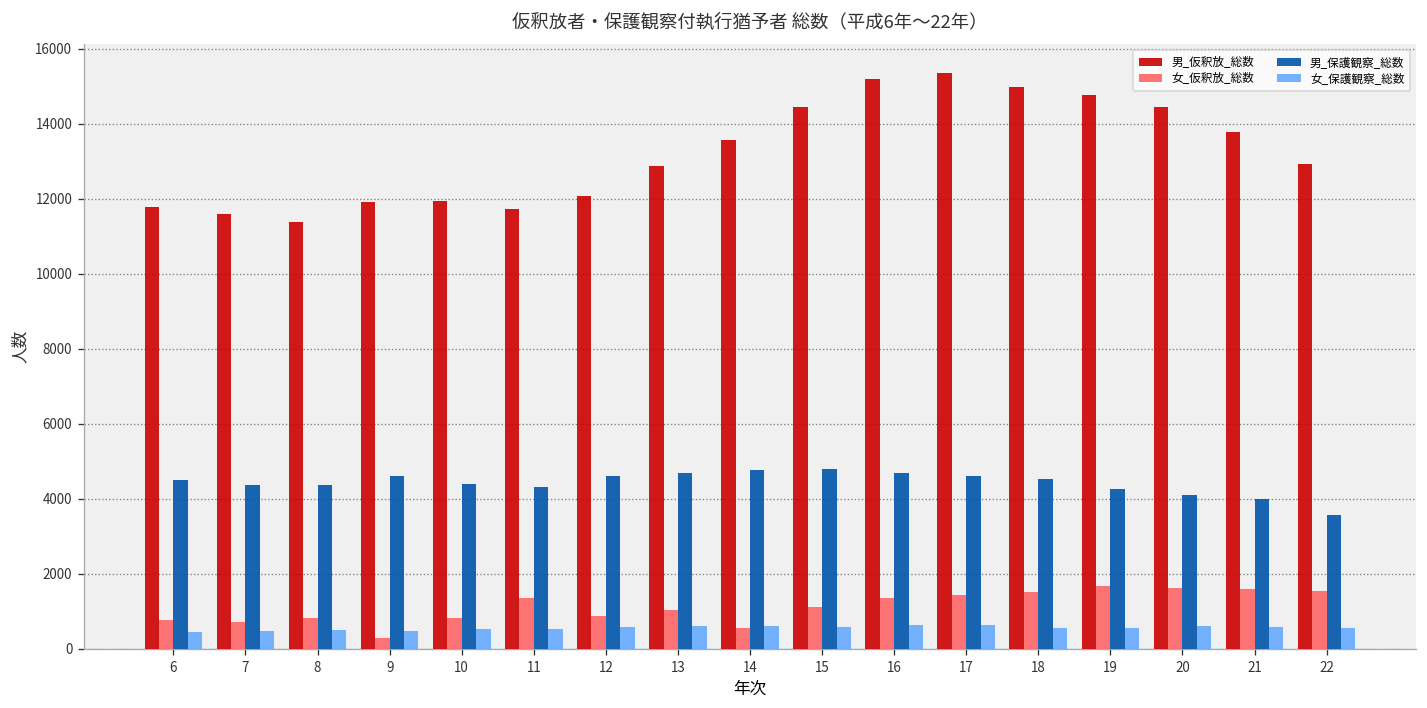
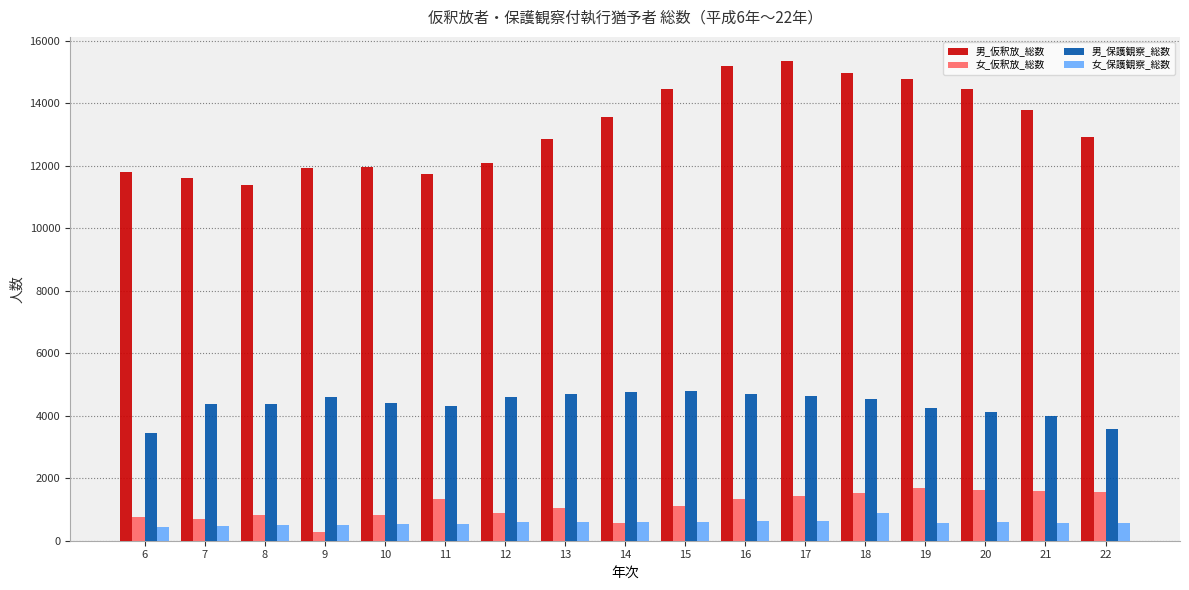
  {
    "男_仮釈放_総数": {
      "6": 11800,
      "7": 11600,
      "8": 11400,
      "9": 11900,
      "10": 11900,
      "11": 11700,
      "12": 12100,
      "13": 12900,
      "14": 13600,
      "15": 14500,
      "16": 15200,
      "17": 15300,
      "18": 15000,
      "19": 14800,
      "20": 14400,
      "21": 13800,
      "22": 12900
    },
    "女_仮釈放_総数": {
      "6": 800,
      "7": 700,
      "8": 800,
      "9": 300,
      "10": 800,
      "11": 1300,
      "12": 900,
      "13": 1000,
      "14": 600,
      "15": 1100,
      "16": 1300,
      "17": 1400,
      "18": 1500,
      "19": 1700,
      "20": 1600,
      "21": 1600,
      "22": 1600
    },
    "男_保護観察_総数": {
-     "6": 4500,
+     "6": 3400,
      "7": 4400,
      "8": 4400,
      "9": 4600,
      "10": 4400,
      "11": 4300,
      "12": 4600,
      "13": 4700,
      "14": 4800,
      "15": 4800,
      "16": 4700,
      "17": 4600,
      "18": 4500,
      "19": 4300,
      "20": 4100,
      "21": 4000,
      "22": 3600
    },
    "女_保護観察_総数": {
      "6": 400,
      "7": 500,
      "8": 500,
      "9": 500,
      "10": 500,
      "11": 500,
      "12": 600,
      "13": 600,
      "14": 600,
      "15": 600,
      "16": 600,
      "17": 600,
-     "18": 600,
+     "18": 900,
      "19": 600,
      "20": 600,
      "21": 600,
      "22": 600
    }
  }
